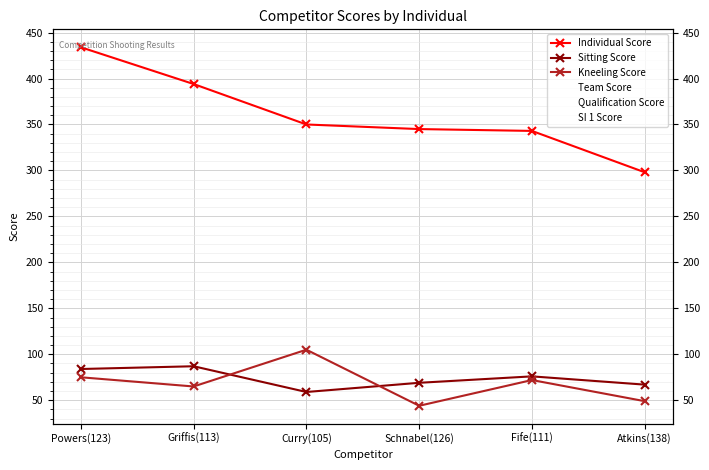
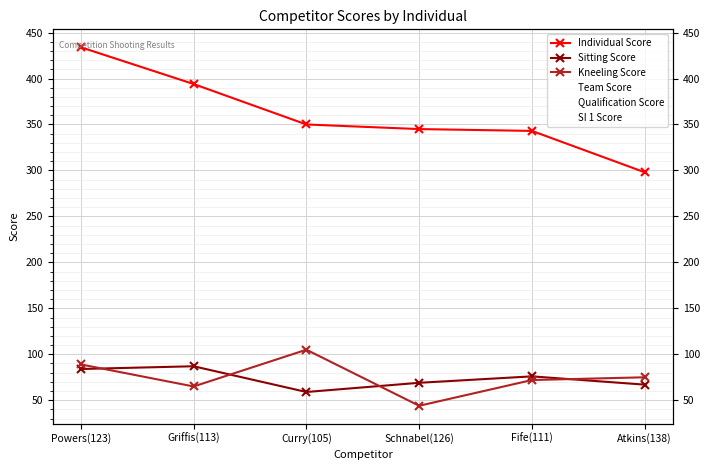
  {
    "Kneeling Score": {
-     "Powers(123)": 80,
+     "Powers(123)": 90,
      "Griffis(113)": 70,
      "Curry(105)": 110,
      "Schnabel(126)": 40,
      "Fife(111)": 70,
-     "Atkins(138)": 50
+     "Atkins(138)": 80
    }
  }
